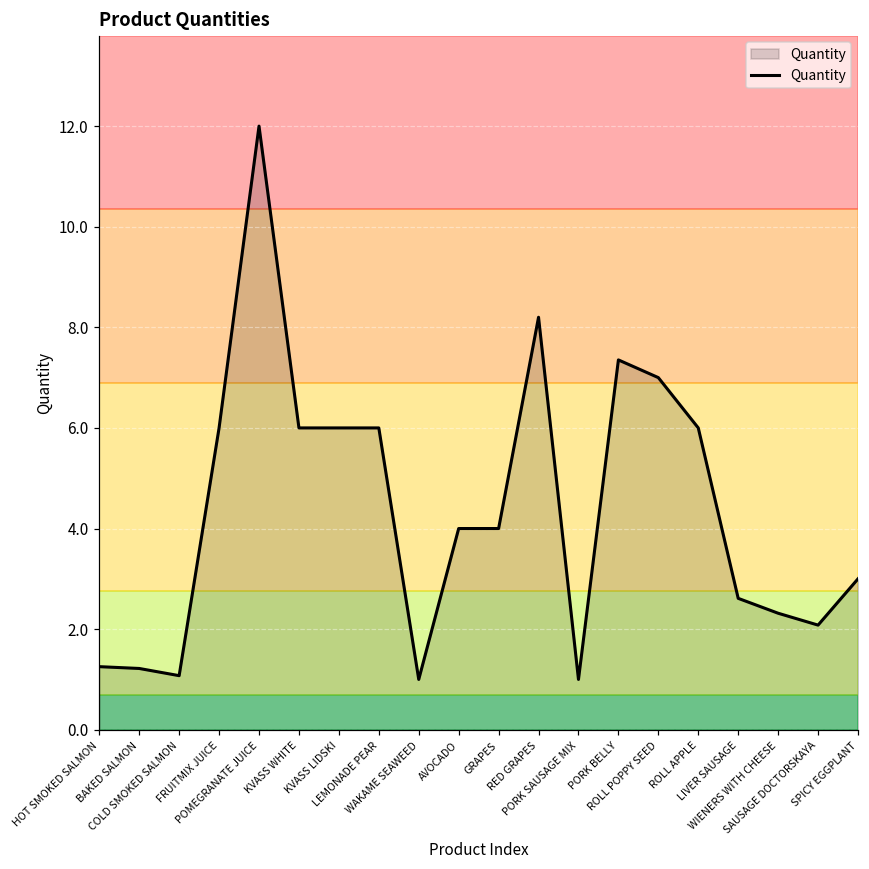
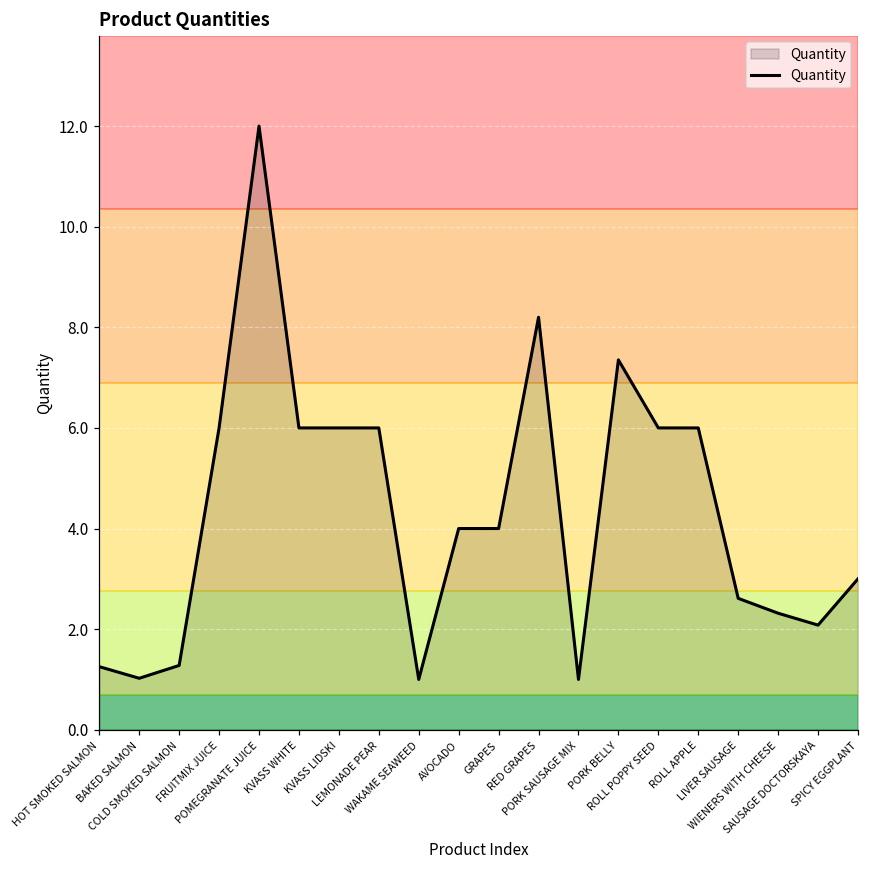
  {
    "HOT SMOKED SALMON": 1.3,
-   "BAKED SALMON": 1.2,
-   "COLD SMOKED SALMON": 1.1,
+   "BAKED SALMON": 1.0,
+   "COLD SMOKED SALMON": 1.3,
    "FRUITMIX JUICE": 6.0,
    "POMEGRANATE JUICE": 12.0,
    "KVASS WHITE": 6.0,
    "KVASS LIDSKI": 6.0,
    "LEMONADE PEAR": 6.0,
    "WAKAME SEAWEED": 1.0,
    "AVOCADO": 4.0,
    "GRAPES": 4.0,
    "RED GRAPES": 8.2,
    "PORK SAUSAGE MIX": 1.0,
    "PORK BELLY": 7.4,
-   "ROLL POPPY SEED": 7,
+   "ROLL POPPY SEED": 6,
    "ROLL APPLE": 6.0,
    "LIVER SAUSAGE": 2.6,
    "WIENERS WITH CHEESE": 2.3,
    "SAUSAGE DOCTORSKAYA": 2.1,
    "SPICY EGGPLANT": 3.0
  }
